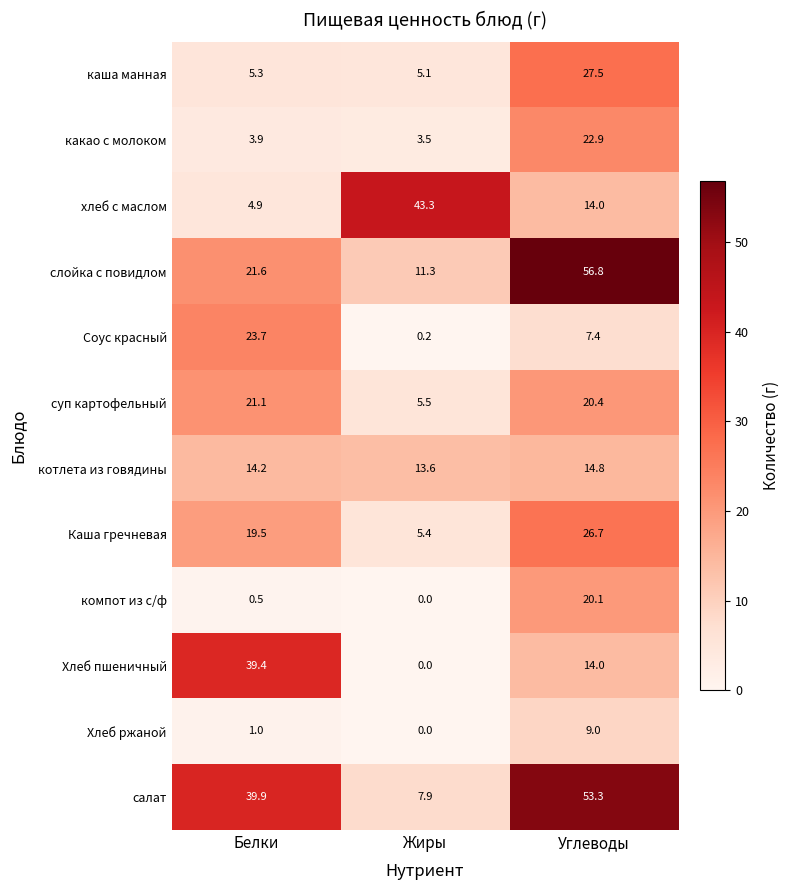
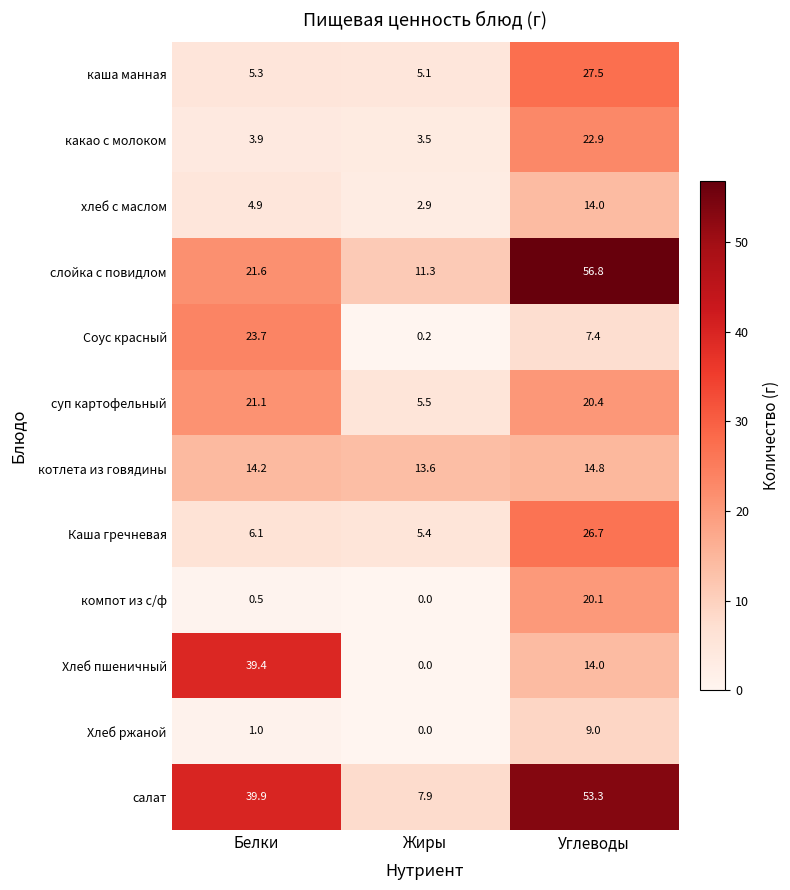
  {
    "каша манная": {
      "Белки": 5.3,
      "Жиры": 5.1,
      "Углеводы": 27.5
    },
    "какао с молоком": {
      "Белки": 3.9,
      "Жиры": 3.5,
      "Углеводы": 22.9
    },
    "хлеб с маслом": {
      "Белки": 4.9,
-     "Жиры": 43.3,
+     "Жиры": 2.9,
      "Углеводы": 14.0
    },
    "слойка с повидлом": {
      "Белки": 21.6,
      "Жиры": 11.3,
      "Углеводы": 56.8
    },
    "Соус красный": {
      "Белки": 23.7,
      "Жиры": 0.2,
      "Углеводы": 7.4
    },
    "суп картофельный": {
      "Белки": 21.1,
      "Жиры": 5.5,
      "Углеводы": 20.4
    },
    "котлета из говядины": {
      "Белки": 14.2,
      "Жиры": 13.6,
      "Углеводы": 14.8
    },
    "Каша гречневая": {
-     "Белки": 19.5,
+     "Белки": 6.1,
      "Жиры": 5.4,
      "Углеводы": 26.7
    },
    "компот из с/ф": {
      "Белки": 0.5,
      "Жиры": 0.0,
      "Углеводы": 20.1
    },
    "Хлеб пшеничный": {
      "Белки": 39.4,
      "Жиры": 0.0,
      "Углеводы": 14.0
    },
    "Хлеб ржаной": {
      "Белки": 1.0,
      "Жиры": 0.0,
      "Углеводы": 9.0
    },
    "салат": {
      "Белки": 39.9,
      "Жиры": 7.9,
      "Углеводы": 53.3
    }
  }
